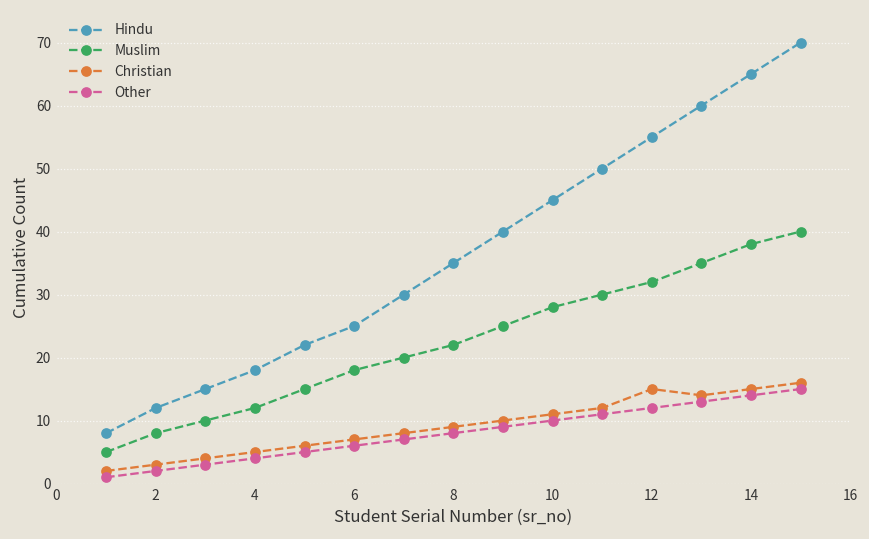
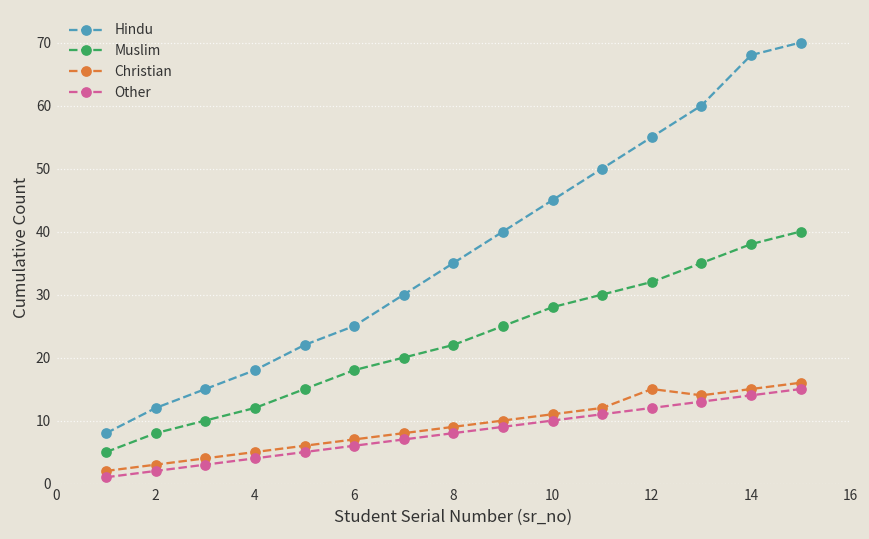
  {
    "Hindu": {
      "2": 12,
      "4": 18,
      "6": 25,
      "8": 35,
      "10": 45,
      "12": 55,
-     "14": 65
+     "14": 68
    },
    "Muslim": {
      "2": 8,
      "4": 12,
      "6": 18,
      "8": 22,
      "10": 28,
      "12": 32,
      "14": 38
    },
    "Christian": {
      "2": 3,
      "4": 5,
      "6": 7,
      "8": 9,
      "10": 11,
      "12": 15,
      "14": 15
    },
    "Other": {
      "2": 2,
      "4": 4,
      "6": 6,
      "8": 8,
      "10": 10,
      "12": 12,
      "14": 14
    }
  }
